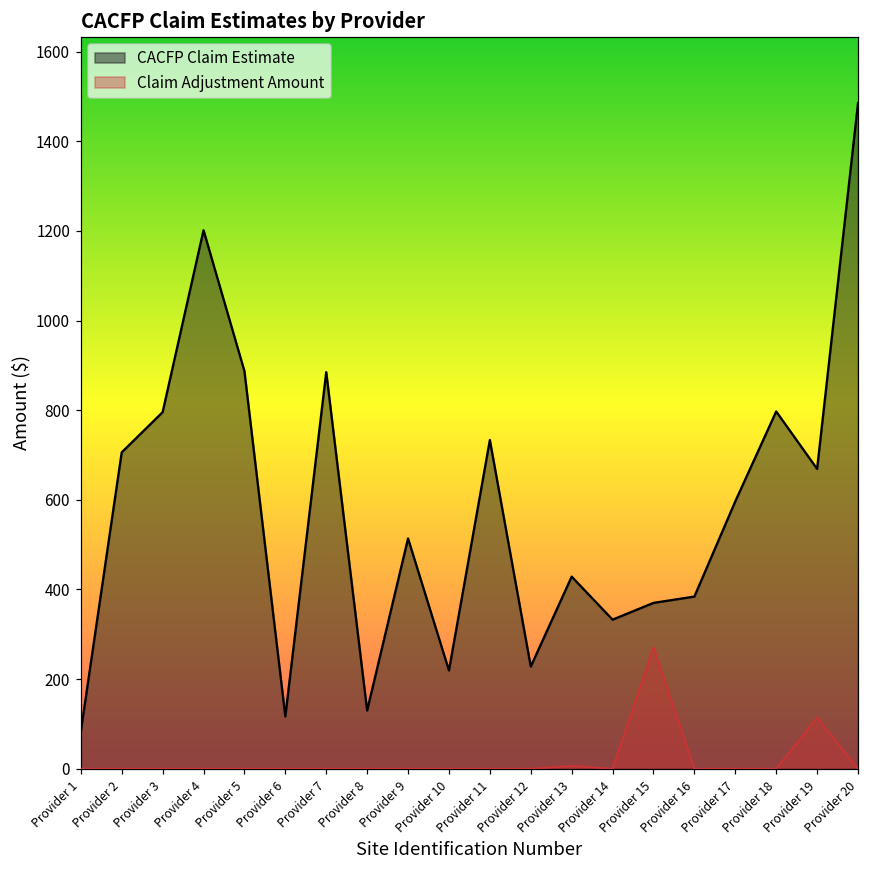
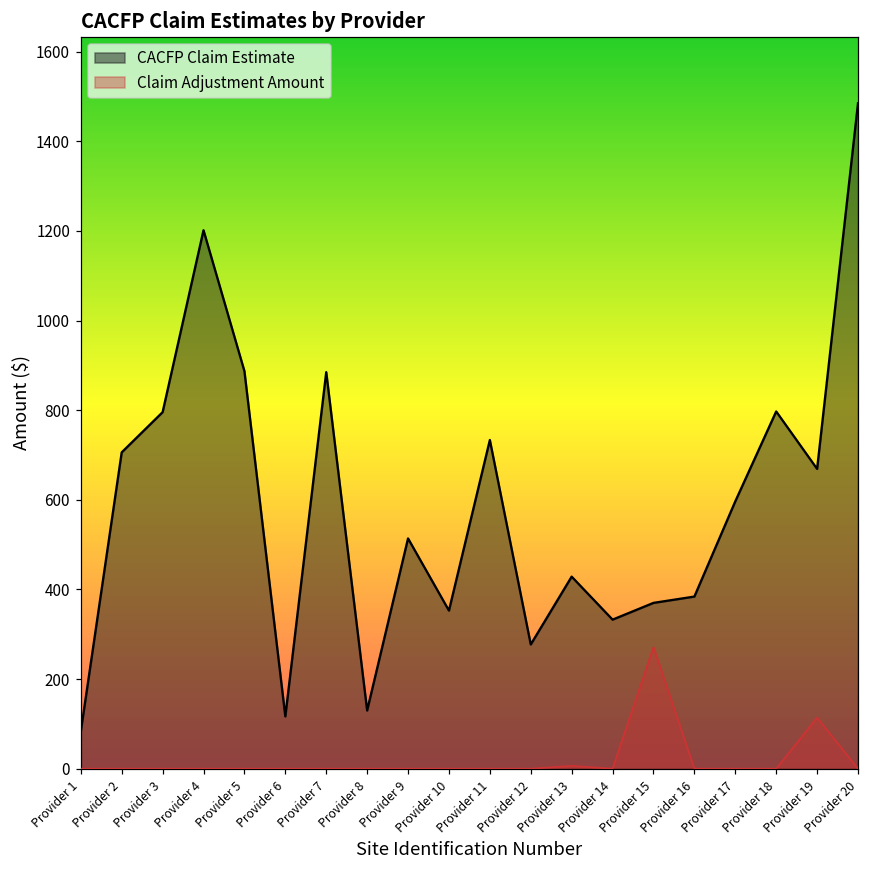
  {
    "CACFP Claim Estimate": {
      "Provider 1": 80,
      "Provider 2": 710,
      "Provider 3": 800,
      "Provider 4": 1200,
      "Provider 5": 890,
      "Provider 6": 120,
      "Provider 7": 880,
      "Provider 8": 130,
      "Provider 9": 510,
-     "Provider 10": 220,
+     "Provider 10": 350,
      "Provider 11": 730,
-     "Provider 12": 230,
+     "Provider 12": 280,
      "Provider 13": 430,
      "Provider 14": 330,
      "Provider 15": 370,
      "Provider 16": 380,
      "Provider 17": 600,
      "Provider 18": 800,
      "Provider 19": 670,
      "Provider 20": 1480
    },
    "Claim Adjustment Amount": {
      "Provider 1": 0,
      "Provider 2": 0,
      "Provider 3": 0,
      "Provider 4": 0,
      "Provider 5": 0,
      "Provider 6": 0,
      "Provider 7": 0,
      "Provider 8": 0,
      "Provider 9": 0,
      "Provider 10": 0,
      "Provider 11": 0,
      "Provider 12": 0,
      "Provider 13": 10,
      "Provider 14": 0,
      "Provider 15": 270,
      "Provider 16": 0,
      "Provider 17": 0,
      "Provider 18": 0,
      "Provider 19": 110,
      "Provider 20": 0
    }
  }
